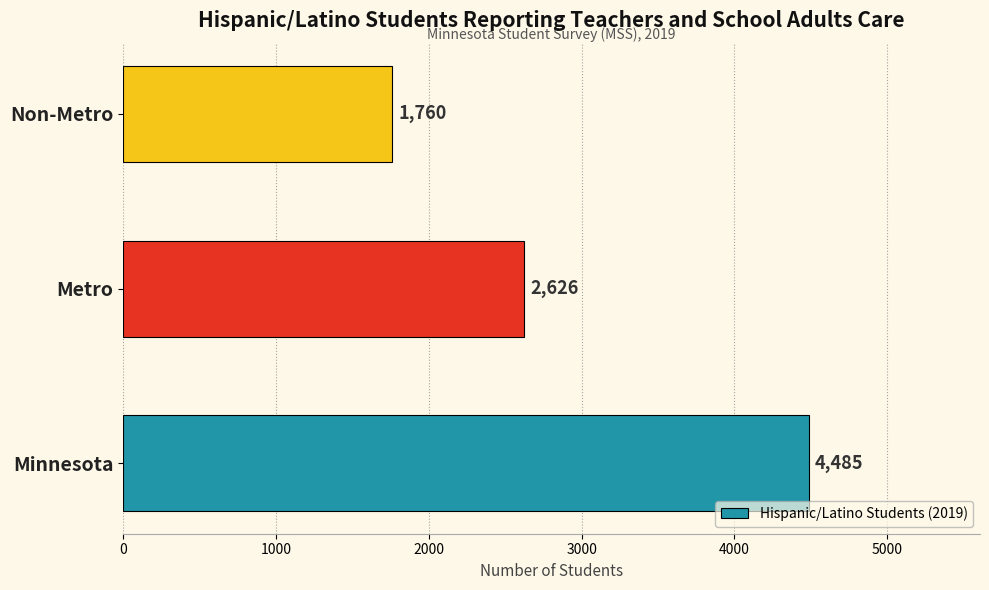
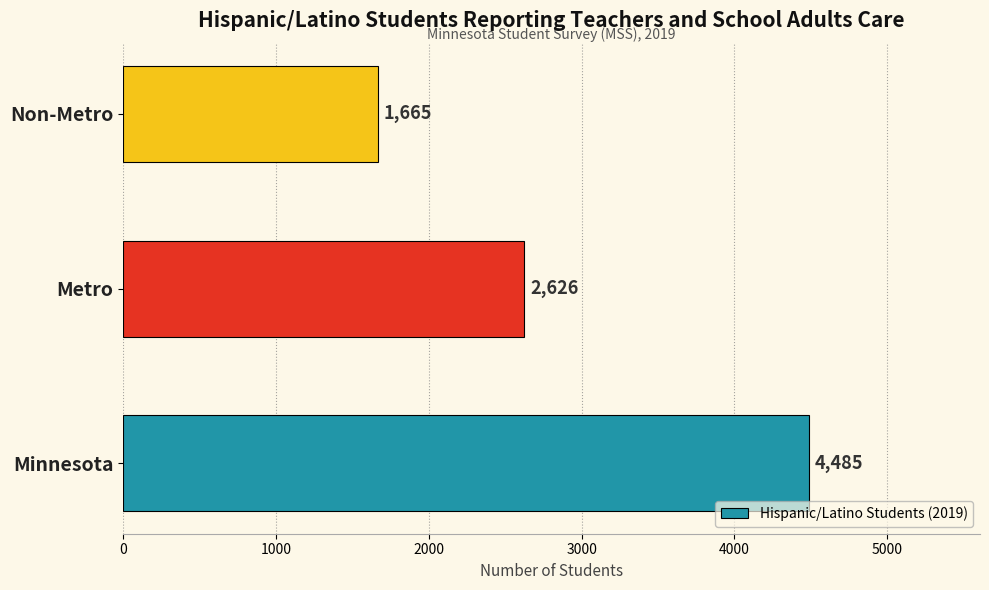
  {
-   "Non-Metro": "1,760",
+   "Non-Metro": "1,665",
    "Metro": "2,626",
    "Minnesota": "4,485"
  }
